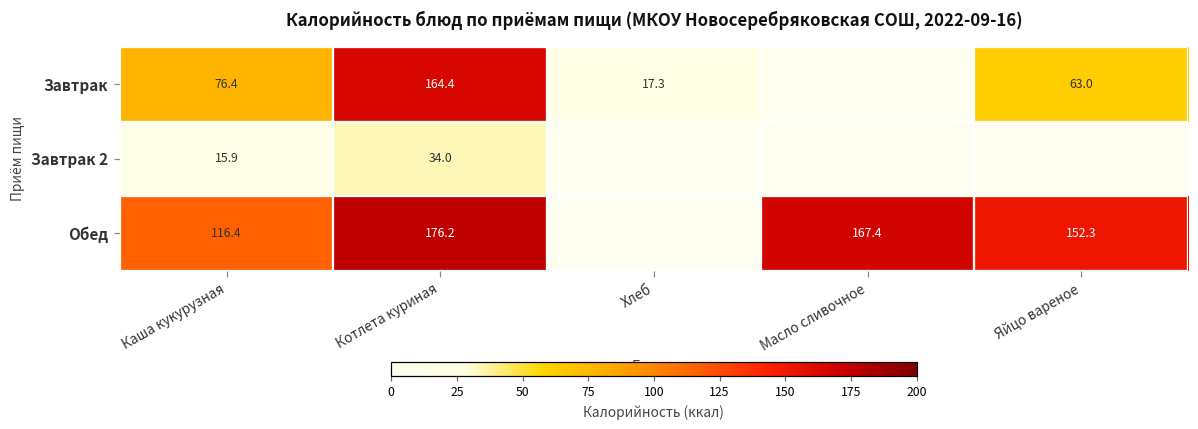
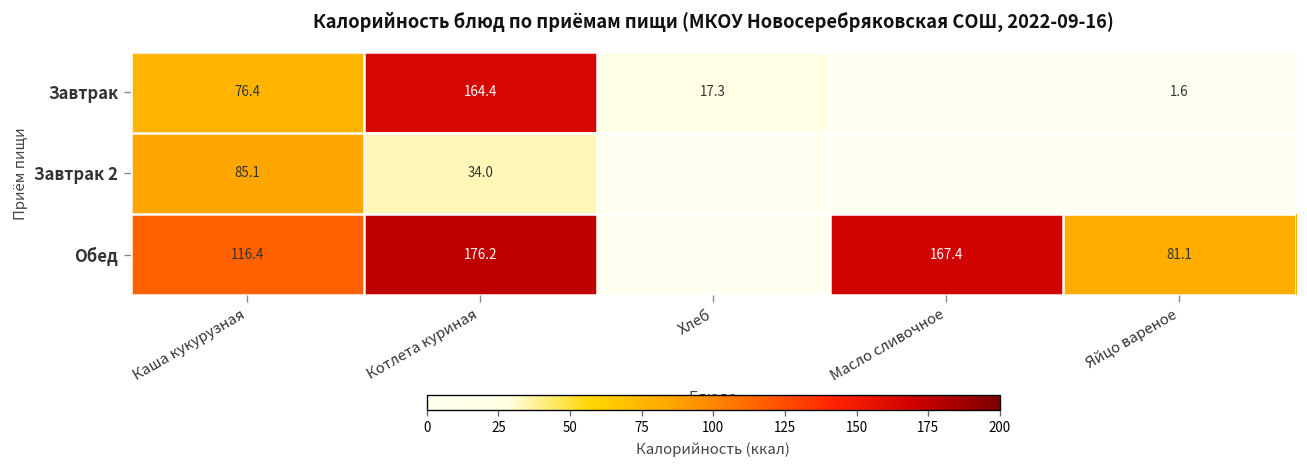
  {
    "Завтрак": {
      "Каша кукурузная": 76.4,
      "Котлета куриная": 164.4,
      "Хлеб": 17.3,
-     "Яйцо вареное": 63.0
+     "Яйцо вареное": 1.6
    },
    "Завтрак 2": {
-     "Каша кукурузная": 15.9,
+     "Каша кукурузная": 85.1,
      "Котлета куриная": 34.0
    },
    "Обед": {
      "Каша кукурузная": 116.4,
      "Котлета куриная": 176.2,
      "Масло сливочное": 167.4,
-     "Яйцо вареное": 152.3
+     "Яйцо вареное": 81.1
    }
  }
